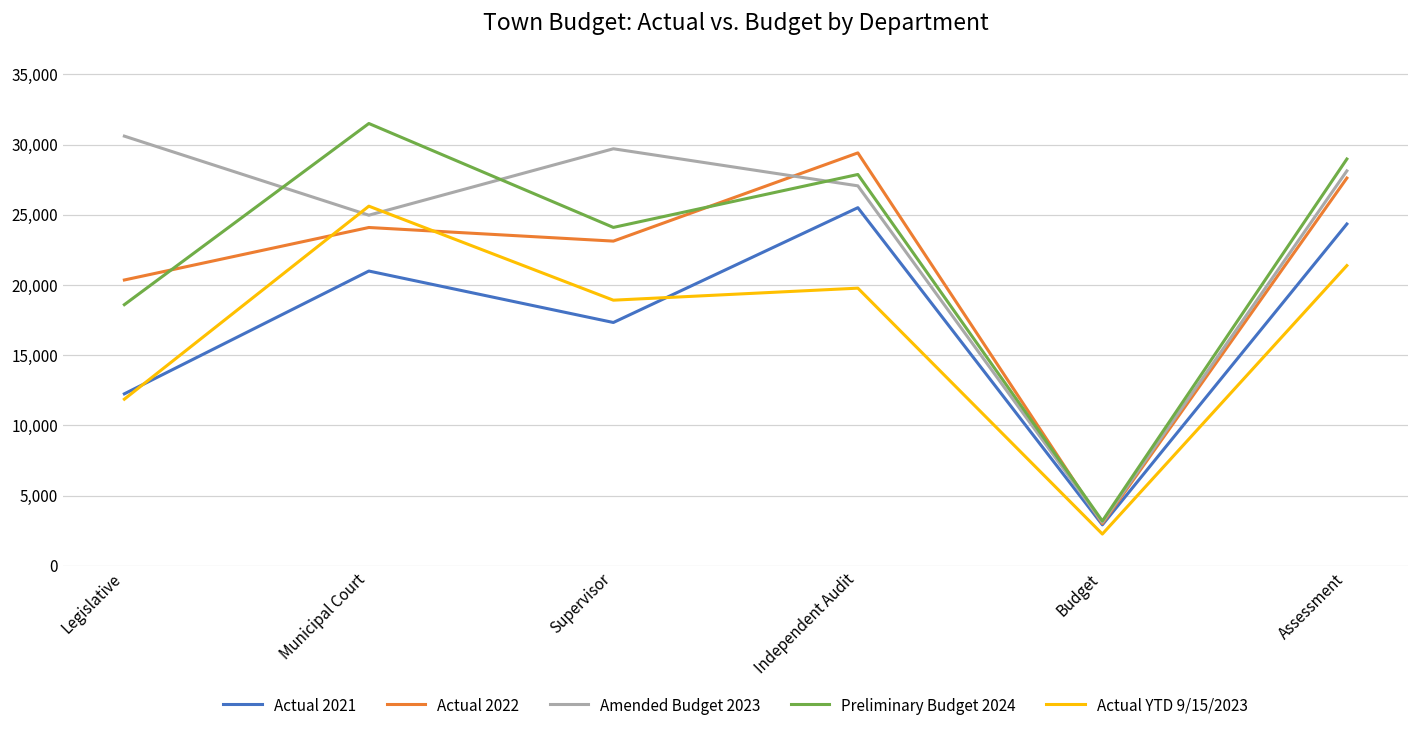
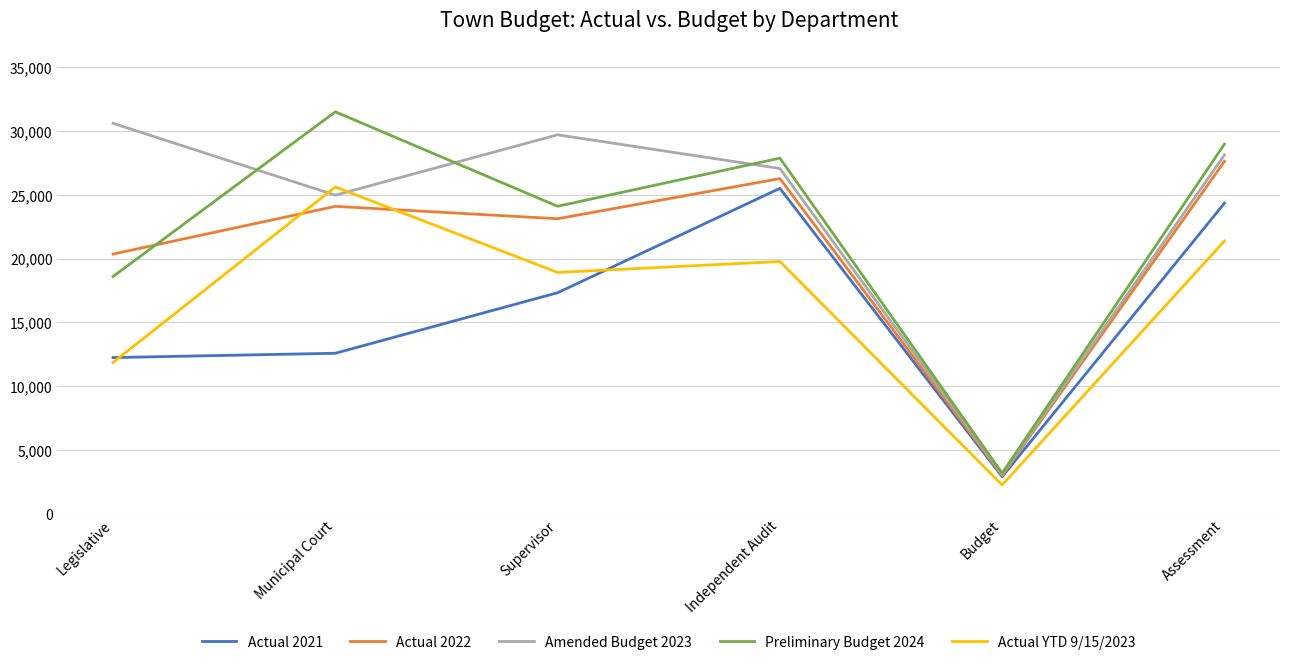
  {
    "Actual 2021": {
      "Legislative": "12,300",
-     "Municipal Court": "21,000",
+     "Municipal Court": "12,600",
      "Supervisor": "17,300",
      "Independent Audit": "25,500",
      "Assessment": "24,300"
    },
    "Actual 2022": {
      "Legislative": "20,400",
      "Municipal Court": "24,100",
      "Supervisor": "23,100",
-     "Independent Audit": "29,400",
+     "Independent Audit": "26,300",
      "Assessment": "27,600"
    },
    "Amended Budget 2023": {
      "Legislative": "30,600",
      "Municipal Court": "25,000",
      "Supervisor": "29,700",
      "Independent Audit": "27,100",
      "Assessment": "28,100"
    },
    "Preliminary Budget 2024": {
      "Legislative": "18,600",
      "Municipal Court": "31,500",
      "Supervisor": "24,100",
      "Independent Audit": "27,900",
      "Assessment": "29,000"
    },
    "Actual YTD 9/15/2023": {
      "Legislative": "11,900",
      "Municipal Court": "25,600",
      "Supervisor": "18,900",
      "Independent Audit": "19,800",
      "Budget": "2,300",
      "Assessment": "21,400"
    }
  }
